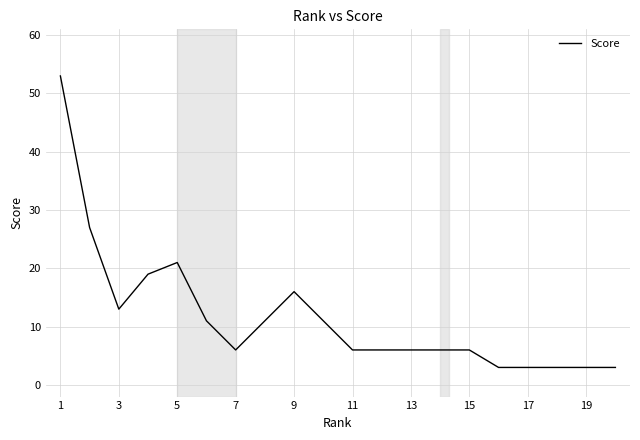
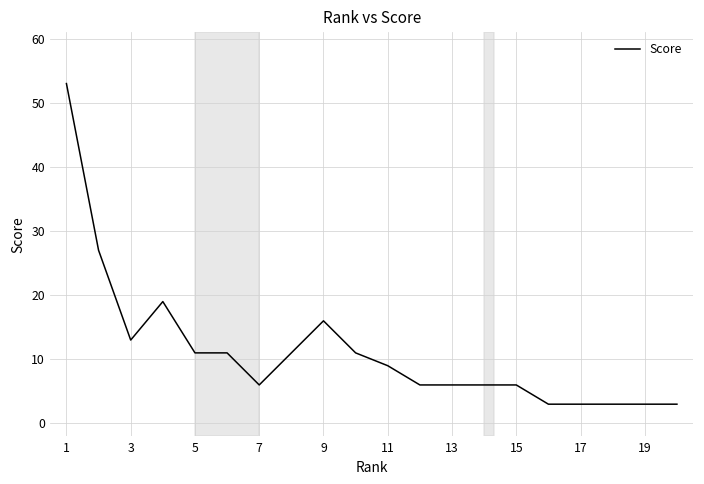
  {
    "1": 53,
    "3": 13,
-   "5": 21,
+   "5": 11,
    "7": 6,
    "9": 16,
-   "11": 6,
+   "11": 9,
    "13": 6,
    "15": 6,
    "17": 3,
    "19": 3
  }
